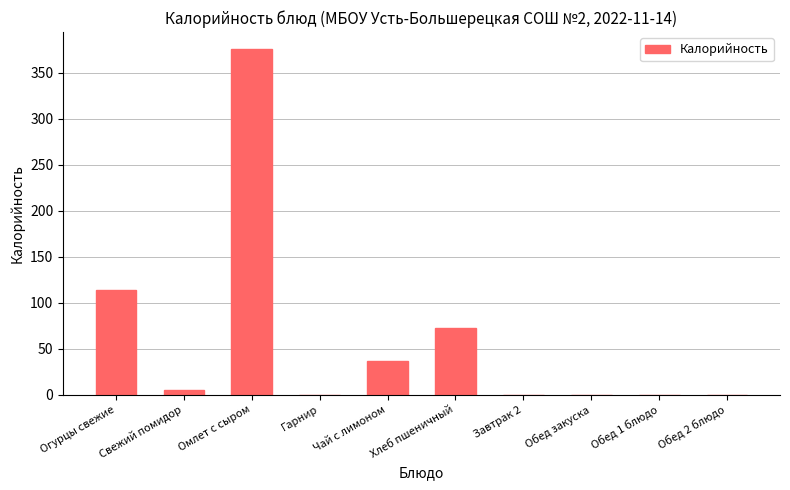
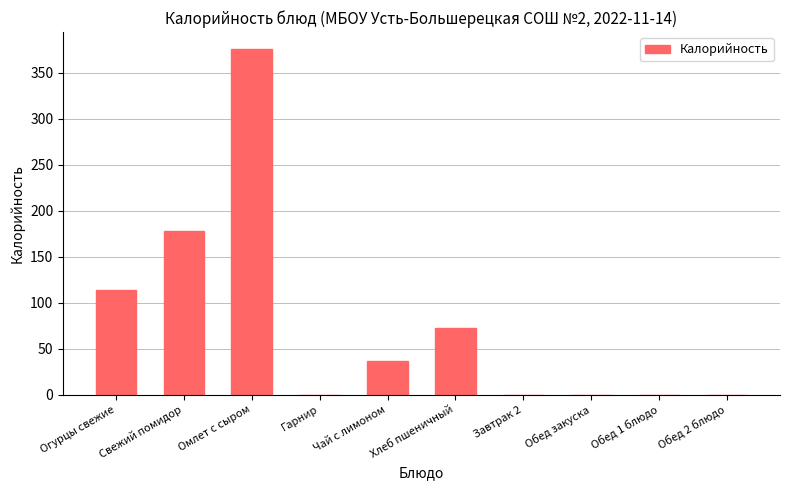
  {
    "Огурцы свежие": 110,
-   "Свежий помидор": 0,
+   "Свежий помидор": 180,
    "Омлет с сыром": 380,
    "Гарнир": 0,
    "Чай с лимоном": 40,
    "Хлеб пшеничный": 70,
    "Завтрак 2": 0,
    "Обед закуска": 0,
    "Обед 1 блюдо": 0,
    "Обед 2 блюдо": 0
  }
